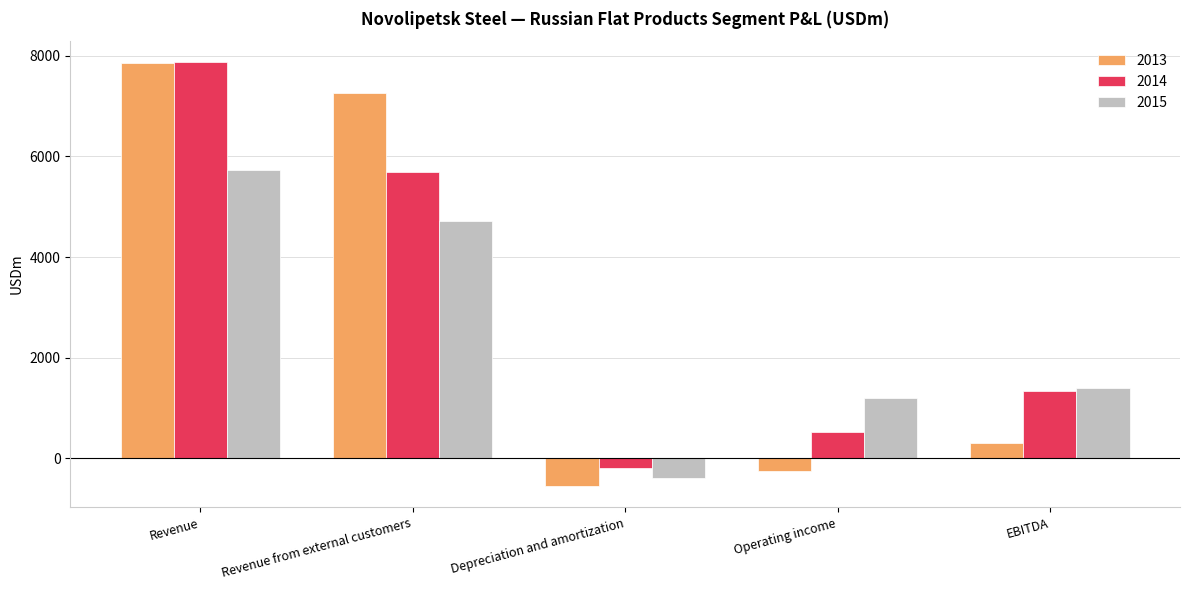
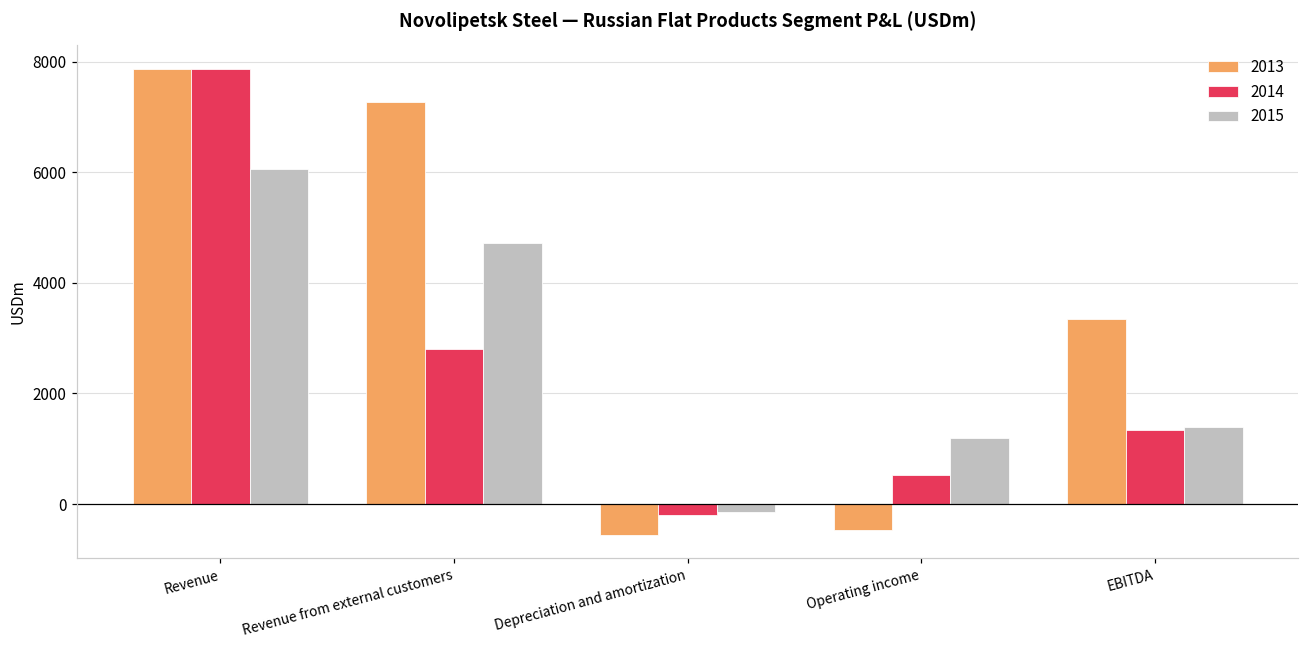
  {
    "2013": {
      "Revenue": 7900,
      "Revenue from external customers": 7300,
      "Depreciation and amortization": -600,
-     "Operating income": -300,
-     "EBITDA": 300
+     "Operating income": -500,
+     "EBITDA": 3300
    },
    "2014": {
      "Revenue": 7900,
-     "Revenue from external customers": 5700,
+     "Revenue from external customers": 2800,
      "Depreciation and amortization": -200,
      "Operating income": 500,
      "EBITDA": 1300
    },
    "2015": {
-     "Revenue": 5700,
+     "Revenue": 6100,
      "Revenue from external customers": 4700,
-     "Depreciation and amortization": -400,
+     "Depreciation and amortization": -200,
      "Operating income": 1200,
      "EBITDA": 1400
    }
  }
